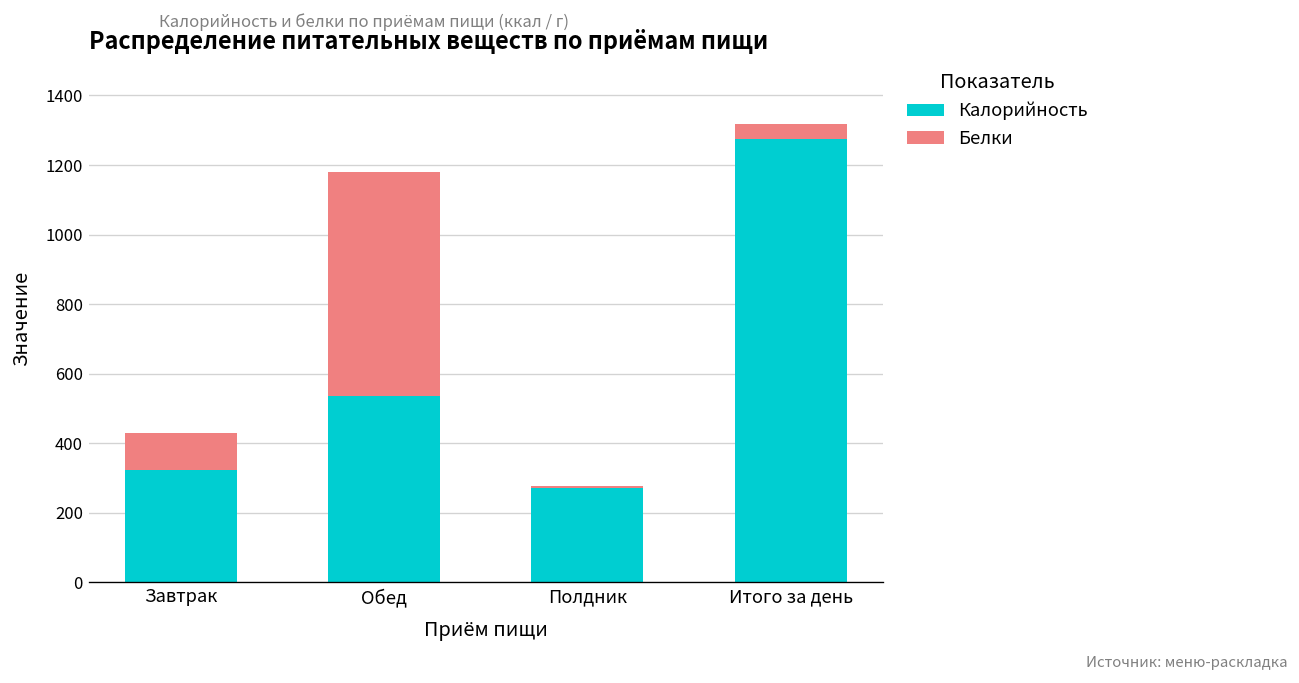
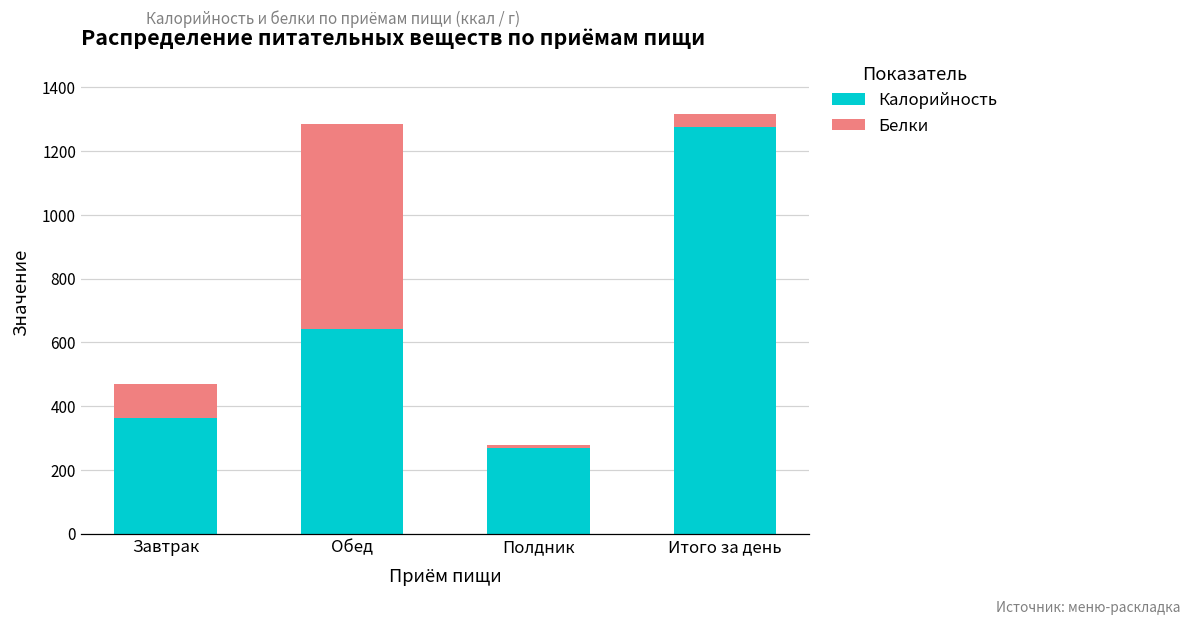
  {
    "Калорийность": {
-     "Завтрак": 320,
-     "Обед": 540,
+     "Завтрак": 360,
+     "Обед": 640,
      "Полдник": 270,
      "Итого за день": 1280
    },
    "Белки": {
      "Завтрак": 110,
      "Обед": 640,
      "Итого за день": 40
    }
  }
